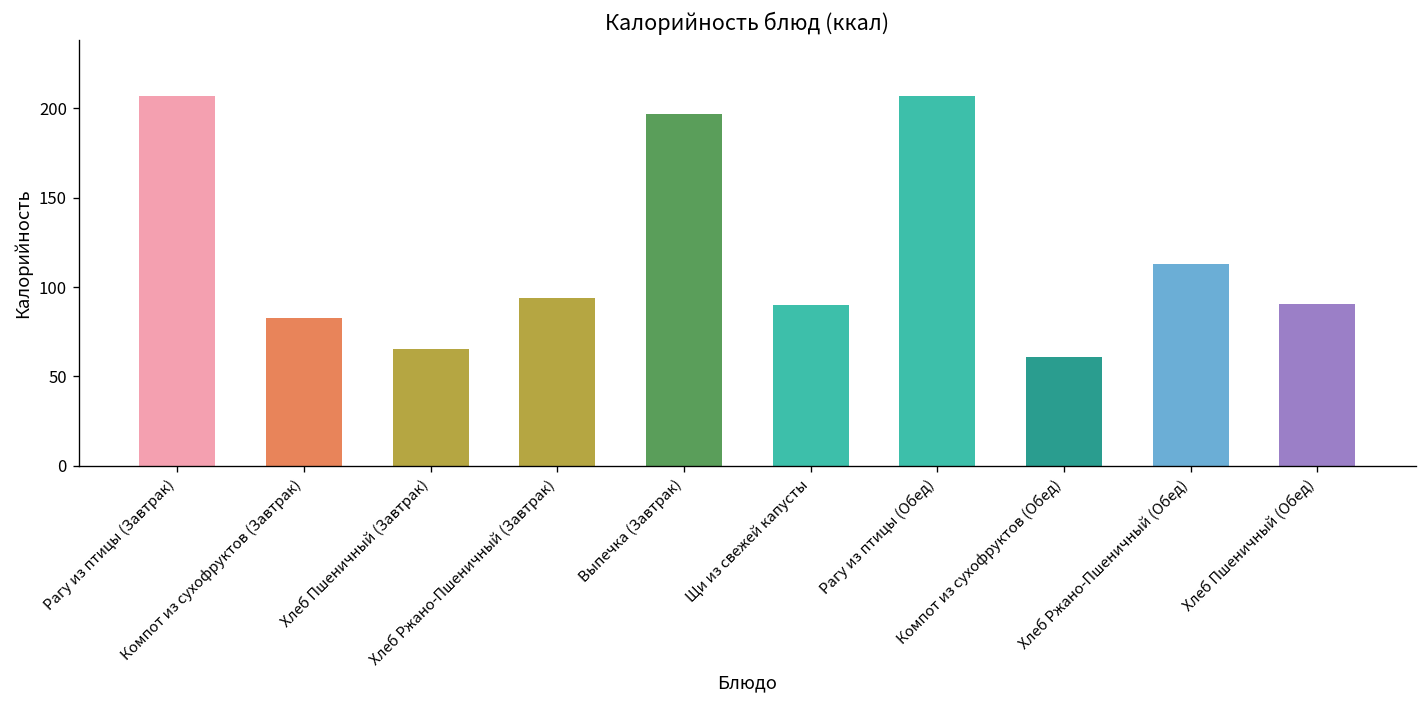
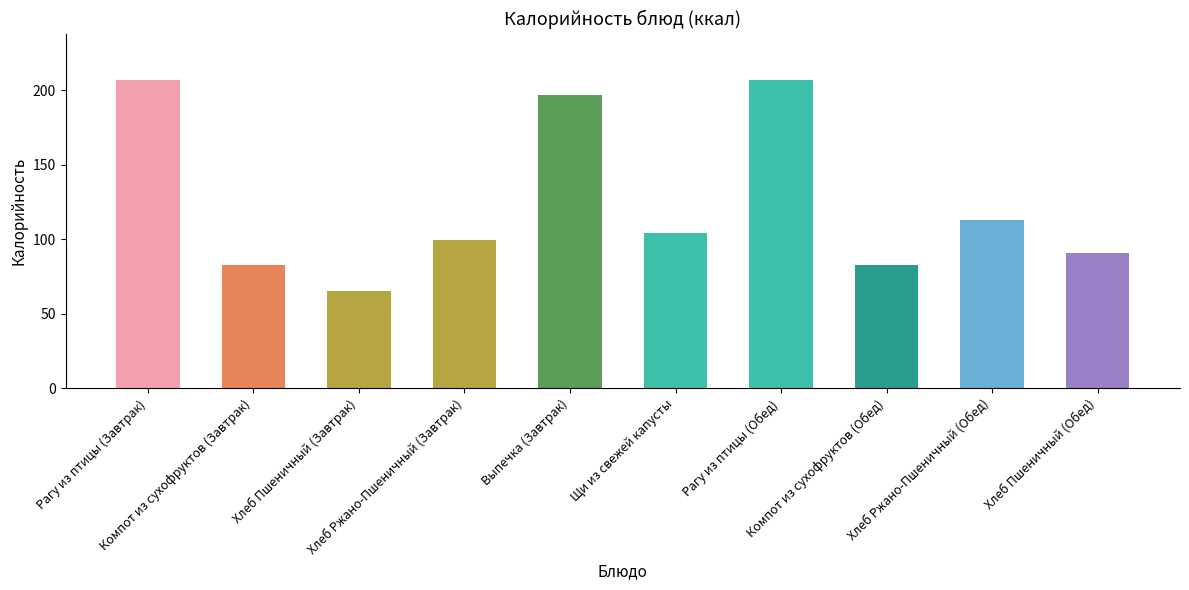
  {
    "Рагу из птицы (Завтрак)": 207,
    "Компот из сухофруктов (Завтрак)": 83,
    "Хлеб Пшеничный (Завтрак)": 65,
-   "Хлеб Ржано-Пшеничный (Завтрак)": 94,
+   "Хлеб Ржано-Пшеничный (Завтрак)": 100,
    "Выпечка (Завтрак)": 197,
-   "Щи из свежей капусты": 90,
+   "Щи из свежей капусты": 104,
    "Рагу из птицы (Обед)": 207,
-   "Компот из сухофруктов (Обед)": 61,
+   "Компот из сухофруктов (Обед)": 83,
    "Хлеб Ржано-Пшеничный (Обед)": 113,
    "Хлеб Пшеничный (Обед)": 91
  }
